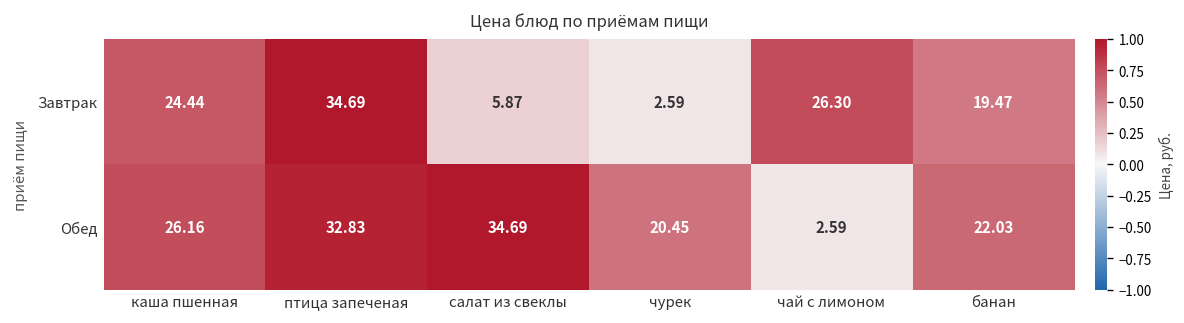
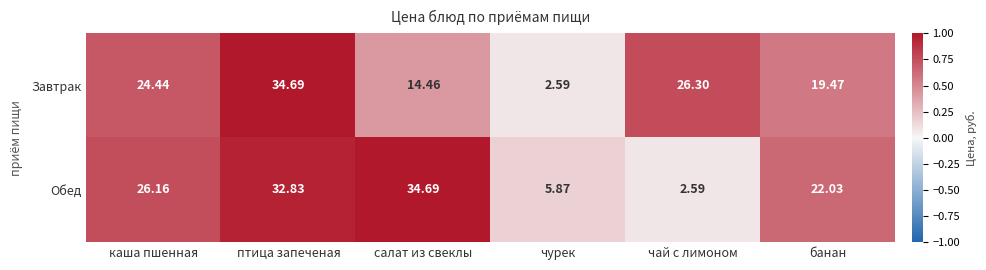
  {
    "Завтрак": {
      "каша пшенная": 24.44,
      "птица запеченая": 34.69,
-     "салат из свеклы": 5.87,
+     "салат из свеклы": 14.46,
      "чурек": 2.59,
      "чай с лимоном": 26.30,
      "банан": 19.47
    },
    "Обед": {
      "каша пшенная": 26.16,
      "птица запеченая": 32.83,
      "салат из свеклы": 34.69,
-     "чурек": 20.45,
+     "чурек": 5.87,
      "чай с лимоном": 2.59,
      "банан": 22.03
    }
  }
